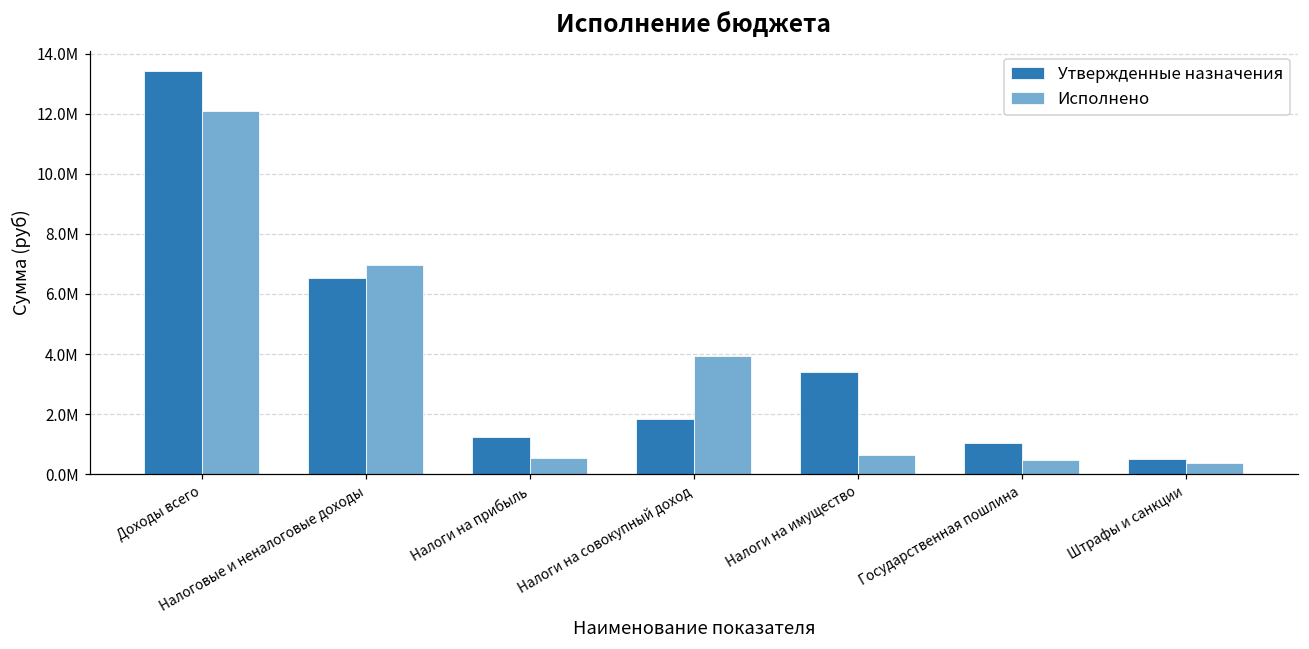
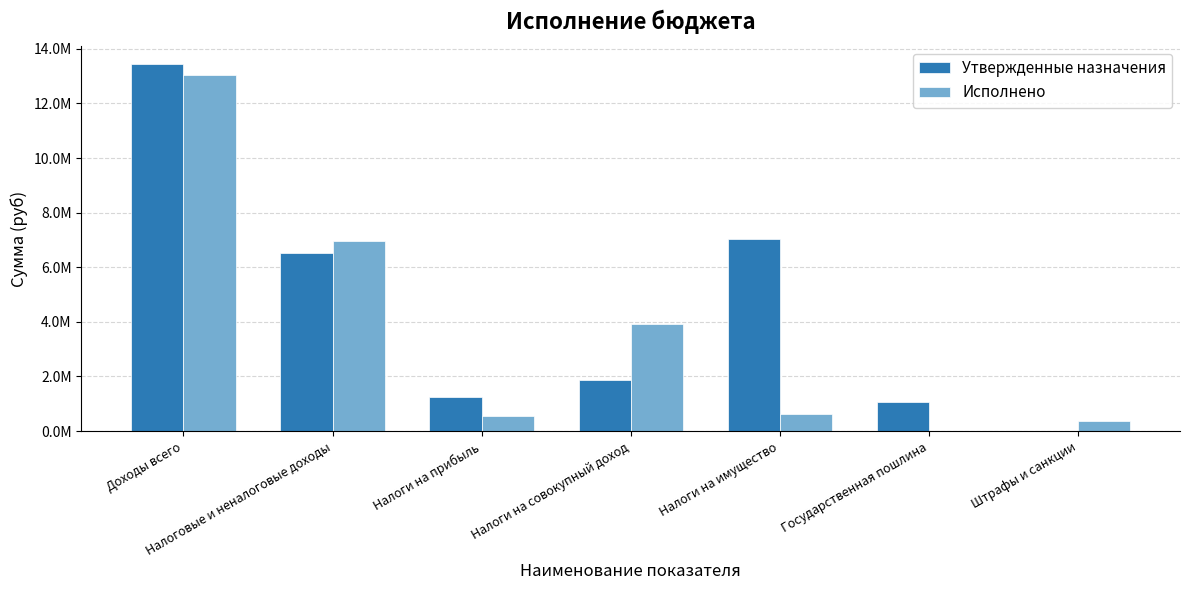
  {
    "Утвержденные назначения": {
      "Доходы всего": 13400000,
      "Налоговые и неналоговые доходы": 6500000,
      "Налоги на прибыль": 1200000,
      "Налоги на совокупный доход": 1900000,
-     "Налоги на имущество": 3400000,
+     "Налоги на имущество": 7000000,
      "Государственная пошлина": 1100000,
-     "Штрафы и санкции": 500000
+     "Штрафы и санкции": 0
    },
    "Исполнено": {
-     "Доходы всего": 12100000,
+     "Доходы всего": 13000000,
      "Налоговые и неналоговые доходы": 7000000,
      "Налоги на прибыль": 500000,
      "Налоги на совокупный доход": 3900000,
      "Налоги на имущество": 600000,
-     "Государственная пошлина": 500000,
+     "Государственная пошлина": 0,
      "Штрафы и санкции": 400000
    }
  }
